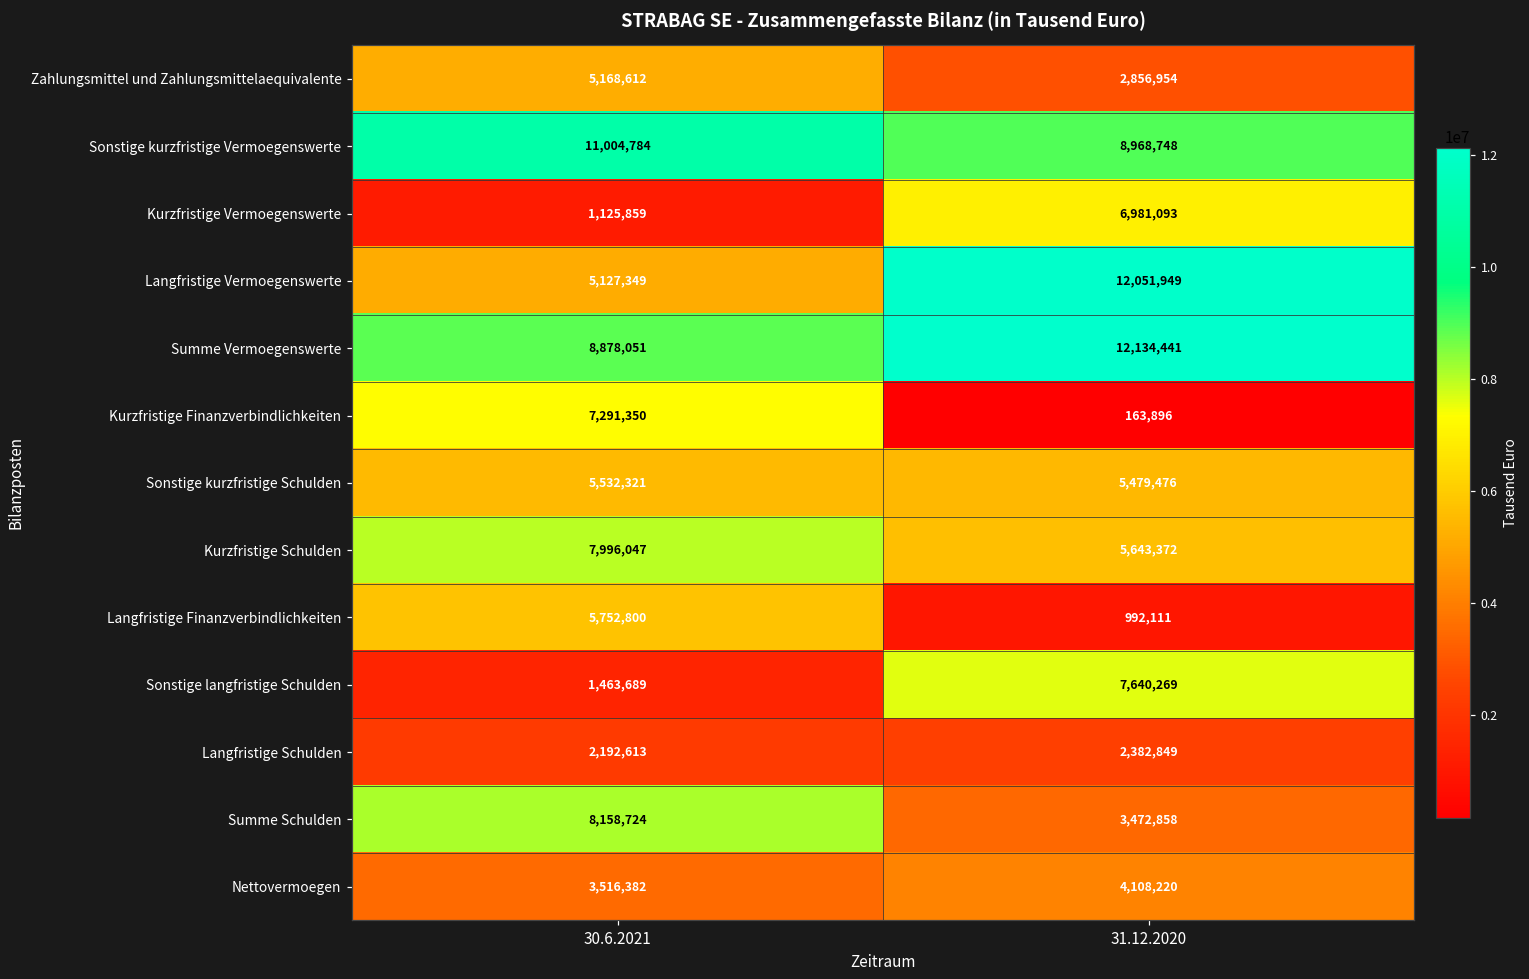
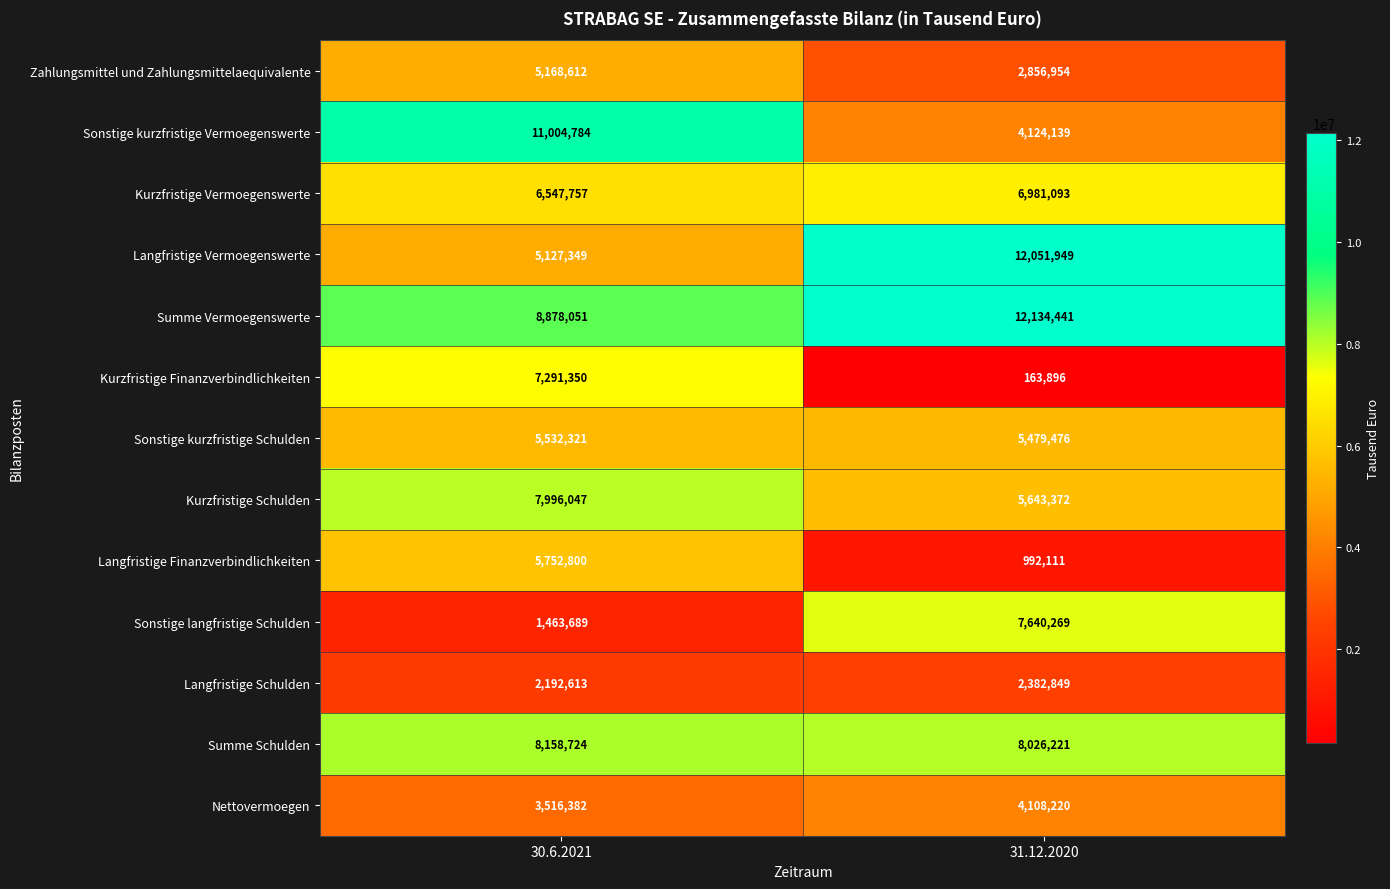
  {
    "Zahlungsmittel und Zahlungsmittelaequivalente": {
      "30.6.2021": "5,168,612",
      "31.12.2020": "2,856,954"
    },
    "Sonstige kurzfristige Vermoegenswerte": {
      "30.6.2021": "11,004,784",
-     "31.12.2020": "8,968,748"
+     "31.12.2020": "4,124,139"
    },
    "Kurzfristige Vermoegenswerte": {
-     "30.6.2021": "1,125,859",
+     "30.6.2021": "6,547,757",
      "31.12.2020": "6,981,093"
    },
    "Langfristige Vermoegenswerte": {
      "30.6.2021": "5,127,349",
      "31.12.2020": "12,051,949"
    },
    "Summe Vermoegenswerte": {
      "30.6.2021": "8,878,051",
      "31.12.2020": "12,134,441"
    },
    "Kurzfristige Finanzverbindlichkeiten": {
      "30.6.2021": "7,291,350",
      "31.12.2020": "163,896"
    },
    "Sonstige kurzfristige Schulden": {
      "30.6.2021": "5,532,321",
      "31.12.2020": "5,479,476"
    },
    "Kurzfristige Schulden": {
      "30.6.2021": "7,996,047",
      "31.12.2020": "5,643,372"
    },
    "Langfristige Finanzverbindlichkeiten": {
      "30.6.2021": "5,752,800",
      "31.12.2020": "992,111"
    },
    "Sonstige langfristige Schulden": {
      "30.6.2021": "1,463,689",
      "31.12.2020": "7,640,269"
    },
    "Langfristige Schulden": {
      "30.6.2021": "2,192,613",
      "31.12.2020": "2,382,849"
    },
    "Summe Schulden": {
      "30.6.2021": "8,158,724",
-     "31.12.2020": "3,472,858"
+     "31.12.2020": "8,026,221"
    },
    "Nettovermoegen": {
      "30.6.2021": "3,516,382",
      "31.12.2020": "4,108,220"
    }
  }
